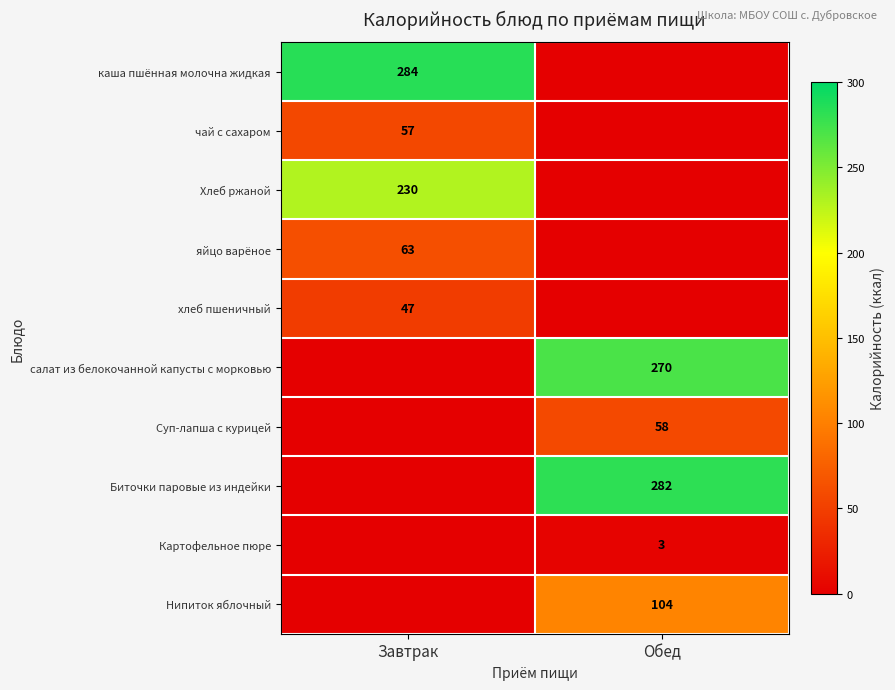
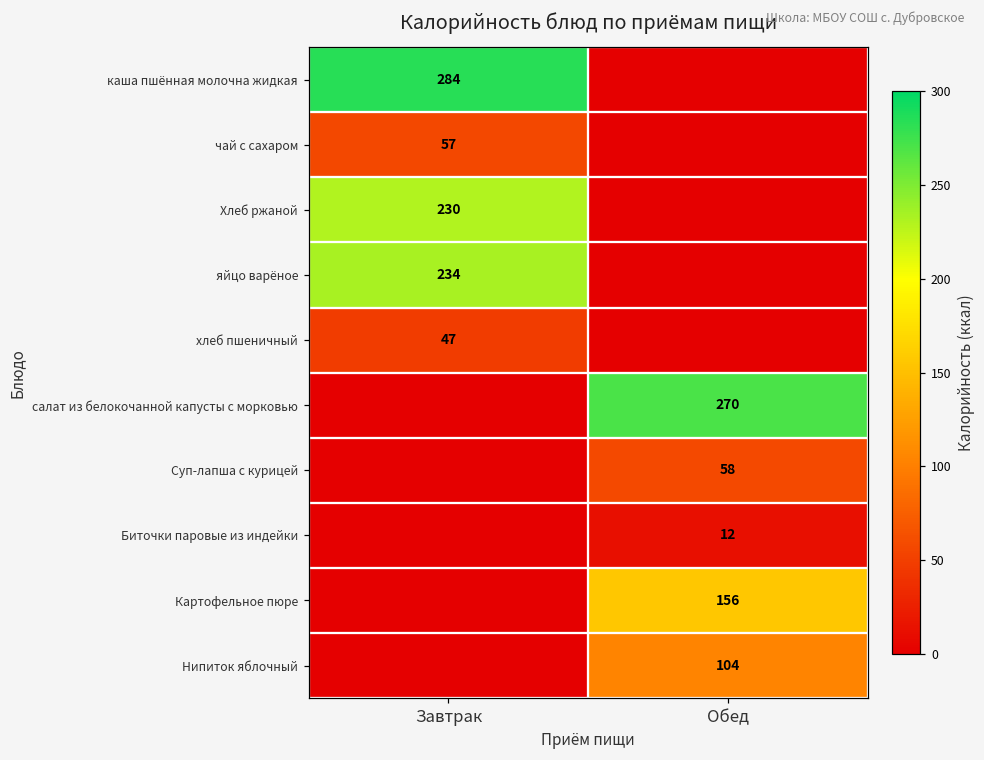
  {
    "каша пшённая молочна жидкая": {
      "Завтрак": 284
    },
    "чай с сахаром": {
      "Завтрак": 57
    },
    "Хлеб ржаной": {
      "Завтрак": 230
    },
    "яйцо варёное": {
-     "Завтрак": 63
+     "Завтрак": 234
    },
    "хлеб пшеничный": {
      "Завтрак": 47
    },
    "салат из белокочанной капусты с морковью": {
      "Обед": 270
    },
    "Суп-лапша с курицей": {
      "Обед": 58
    },
    "Биточки паровые из индейки": {
-     "Обед": 282
+     "Обед": 12
    },
    "Картофельное пюре": {
-     "Обед": 3
+     "Обед": 156
    },
    "Нипиток яблочный": {
      "Обед": 104
    }
  }
